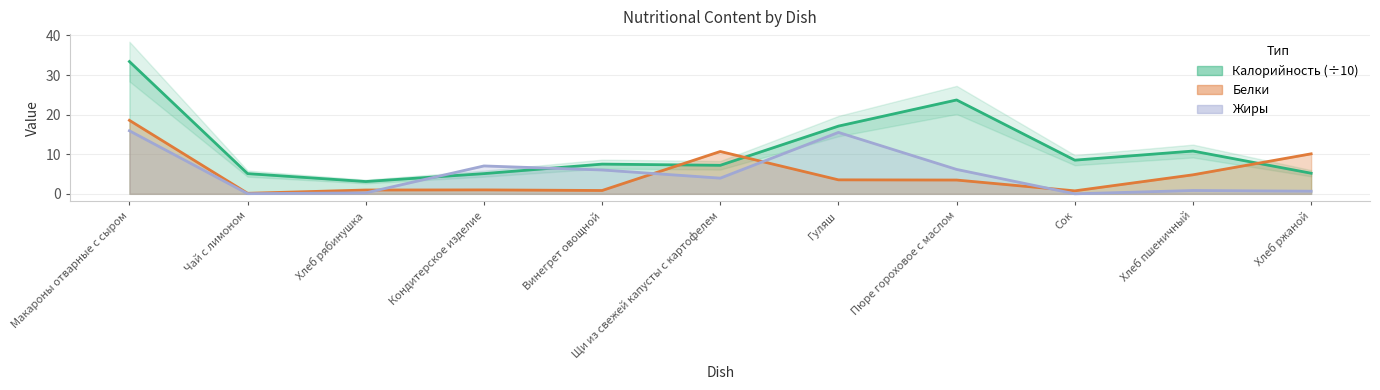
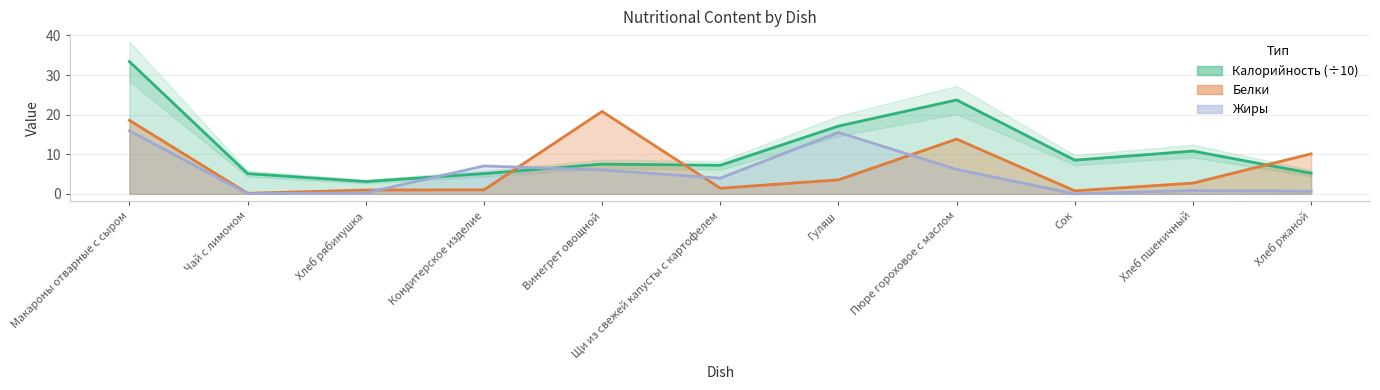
  {
    "Белки": {
      "Макароны отварные с сыром": 19,
      "Хлеб рябинушка": 1,
      "Кондитерское изделие": 1,
-     "Винегрет овощной": 1,
-     "Щи из свежей капусты с картофелем": 11,
+     "Винегрет овощной": 21,
+     "Щи из свежей капусты с картофелем": 1,
      "Гуляш": 4,
-     "Пюре гороховое с маслом": 3,
+     "Пюре гороховое с маслом": 14,
      "Сок": 1,
-     "Хлеб пшеничный": 5,
+     "Хлеб пшеничный": 3,
      "Хлеб ржаной": 10
    }
  }
